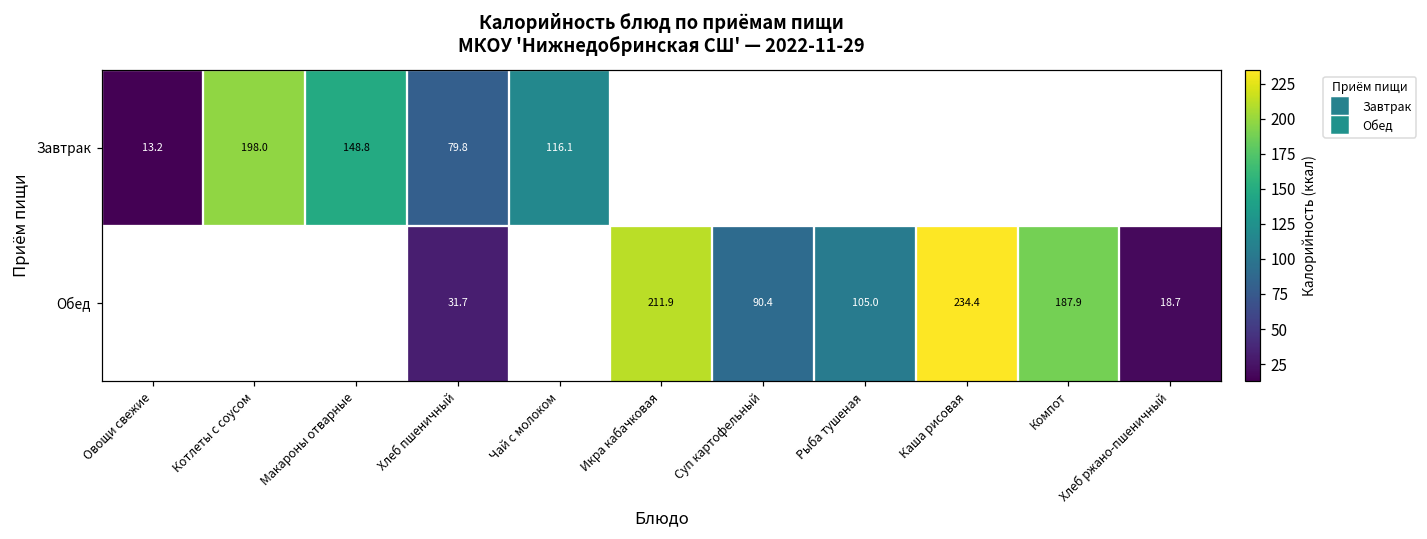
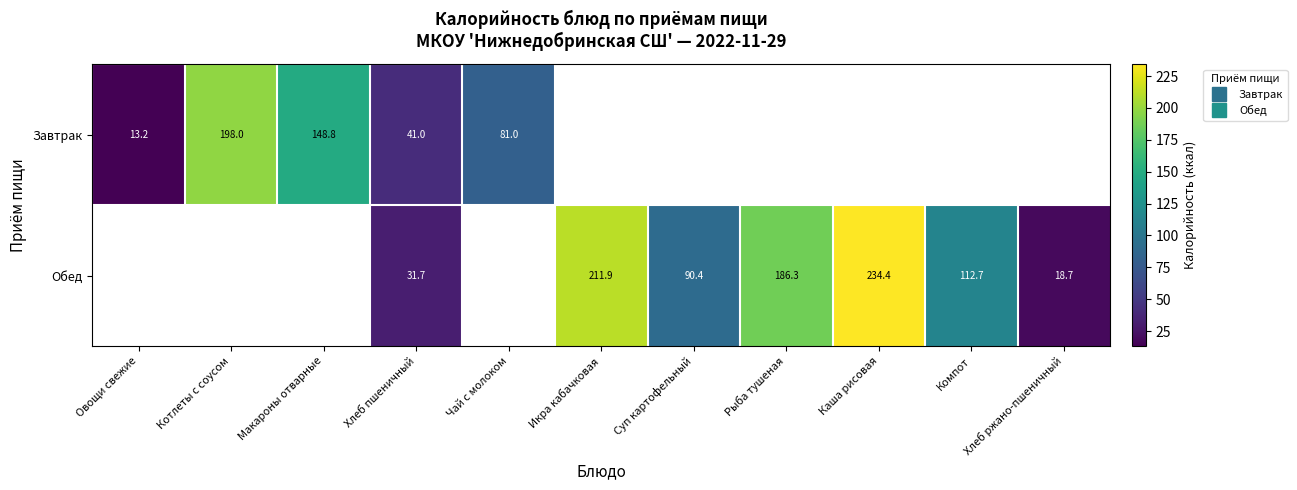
  {
    "Завтрак": {
      "Овощи свежие": 13.2,
      "Котлеты с соусом": 198.0,
      "Макароны отварные": 148.8,
-     "Хлеб пшеничный": 79.8,
-     "Чай с молоком": 116.1
+     "Хлеб пшеничный": 41.0,
+     "Чай с молоком": 81.0
    },
    "Обед": {
      "Хлеб пшеничный": 31.7,
      "Икра кабачковая": 211.9,
      "Суп картофельный": 90.4,
-     "Рыба тушеная": 105.0,
+     "Рыба тушеная": 186.3,
      "Каша рисовая": 234.4,
-     "Компот": 187.9,
+     "Компот": 112.7,
      "Хлеб ржано-пшеничный": 18.7
    }
  }
